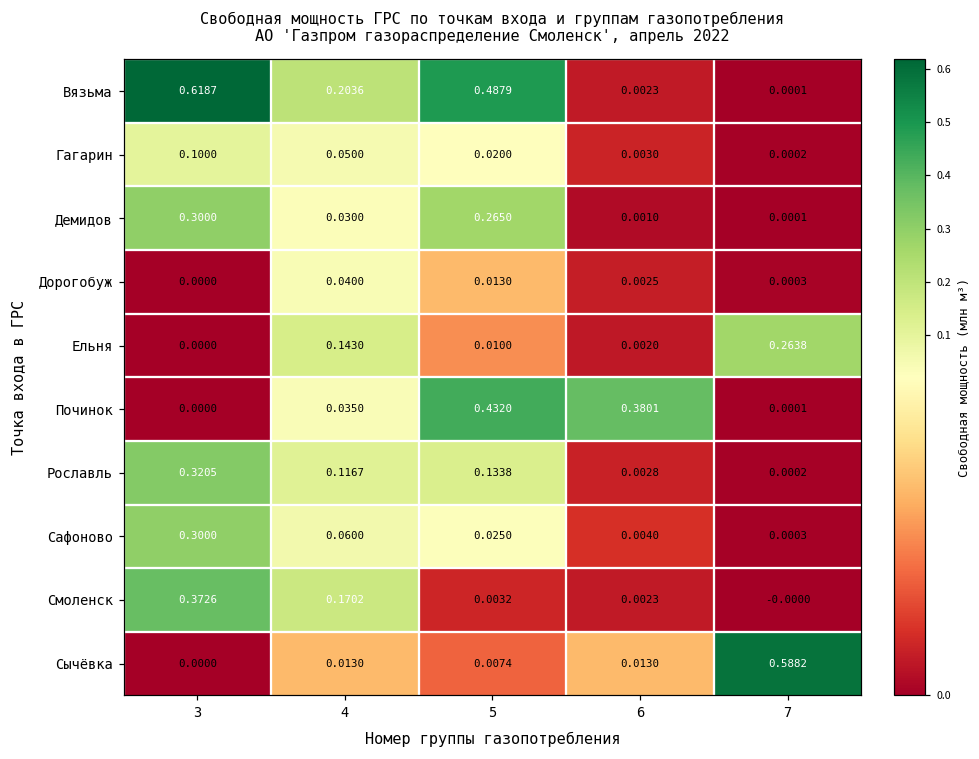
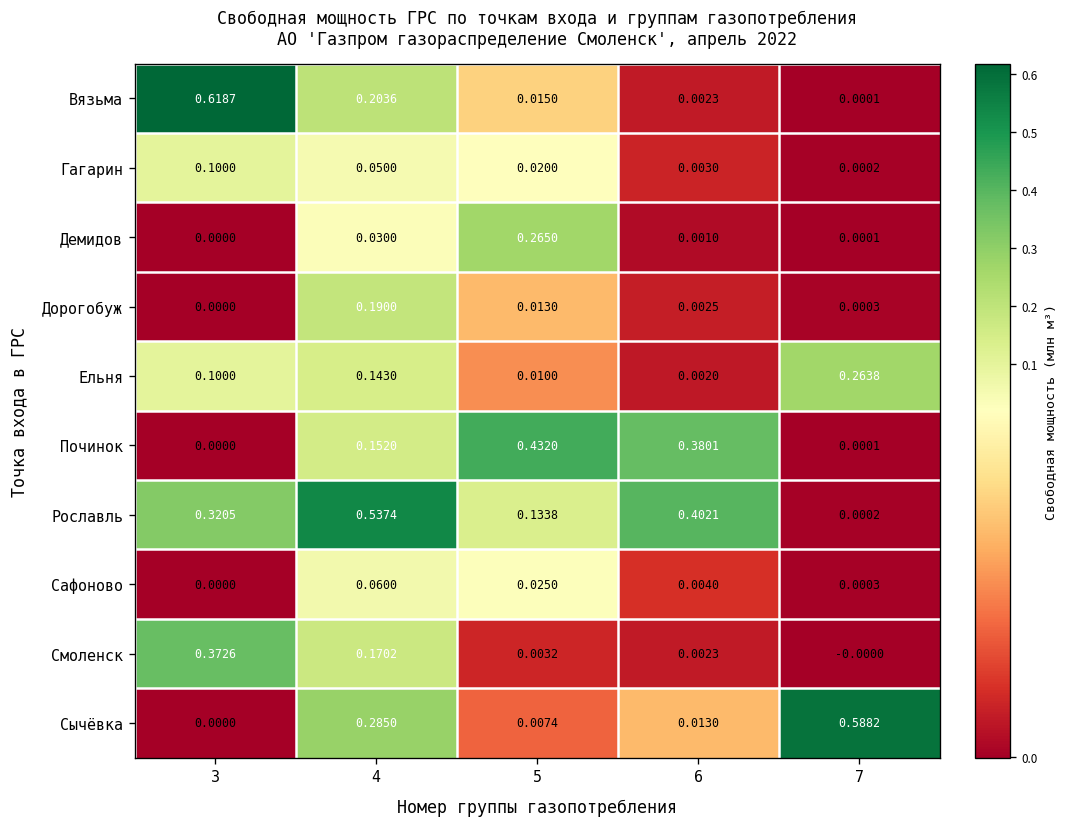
  {
    "Вязьма": {
      "3": 0.6187,
      "4": 0.2036,
-     "5": 0.4879,
+     "5": 0.0150,
      "6": 0.0023,
      "7": 0.0001
    },
    "Гагарин": {
      "3": 0.1000,
      "4": 0.0500,
      "5": 0.0200,
      "6": 0.0030,
      "7": 0.0002
    },
    "Демидов": {
-     "3": 0.3000,
+     "3": 0.0000,
      "4": 0.0300,
      "5": 0.2650,
      "6": 0.0010,
      "7": 0.0001
    },
    "Дорогобуж": {
      "3": 0.0000,
-     "4": 0.0400,
+     "4": 0.1900,
      "5": 0.0130,
      "6": 0.0025,
      "7": 0.0003
    },
    "Ельня": {
-     "3": 0.0000,
+     "3": 0.1000,
      "4": 0.1430,
      "5": 0.0100,
      "6": 0.0020,
      "7": 0.2638
    },
    "Починок": {
      "3": 0.0000,
-     "4": 0.0350,
+     "4": 0.1520,
      "5": 0.4320,
      "6": 0.3801,
      "7": 0.0001
    },
    "Рославль": {
      "3": 0.3205,
-     "4": 0.1167,
+     "4": 0.5374,
      "5": 0.1338,
-     "6": 0.0028,
+     "6": 0.4021,
      "7": 0.0002
    },
    "Сафоново": {
-     "3": 0.3000,
+     "3": 0.0000,
      "4": 0.0600,
      "5": 0.0250,
      "6": 0.0040,
      "7": 0.0003
    },
    "Смоленск": {
      "3": 0.3726,
      "4": 0.1702,
      "5": 0.0032,
      "6": 0.0023,
      "7": -0.0000
    },
    "Сычёвка": {
      "3": 0.0000,
-     "4": 0.0130,
+     "4": 0.2850,
      "5": 0.0074,
      "6": 0.0130,
      "7": 0.5882
    }
  }
